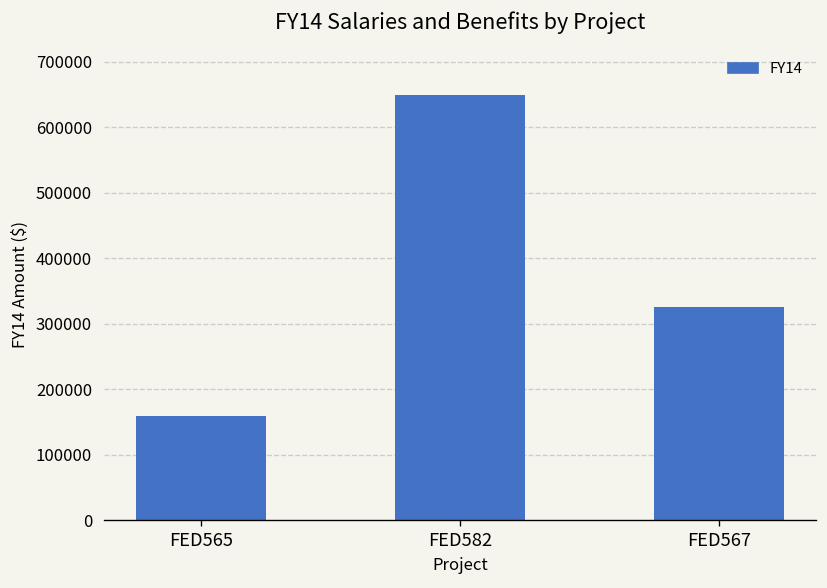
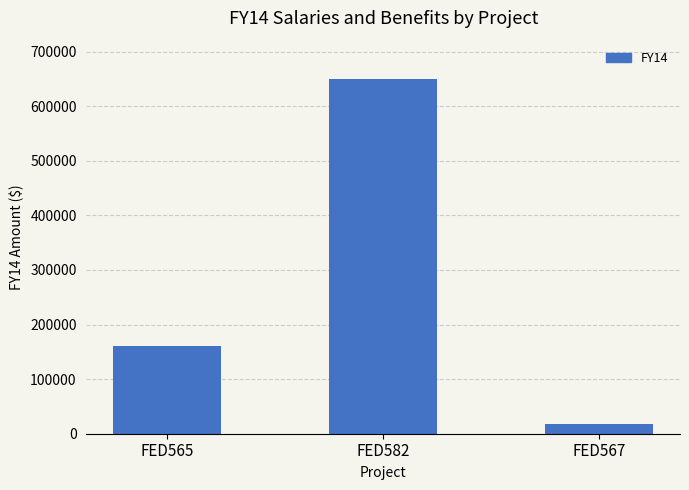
  {
    "FED565": 160000,
    "FED582": 650000,
-   "FED567": 330000
+   "FED567": 20000
  }
